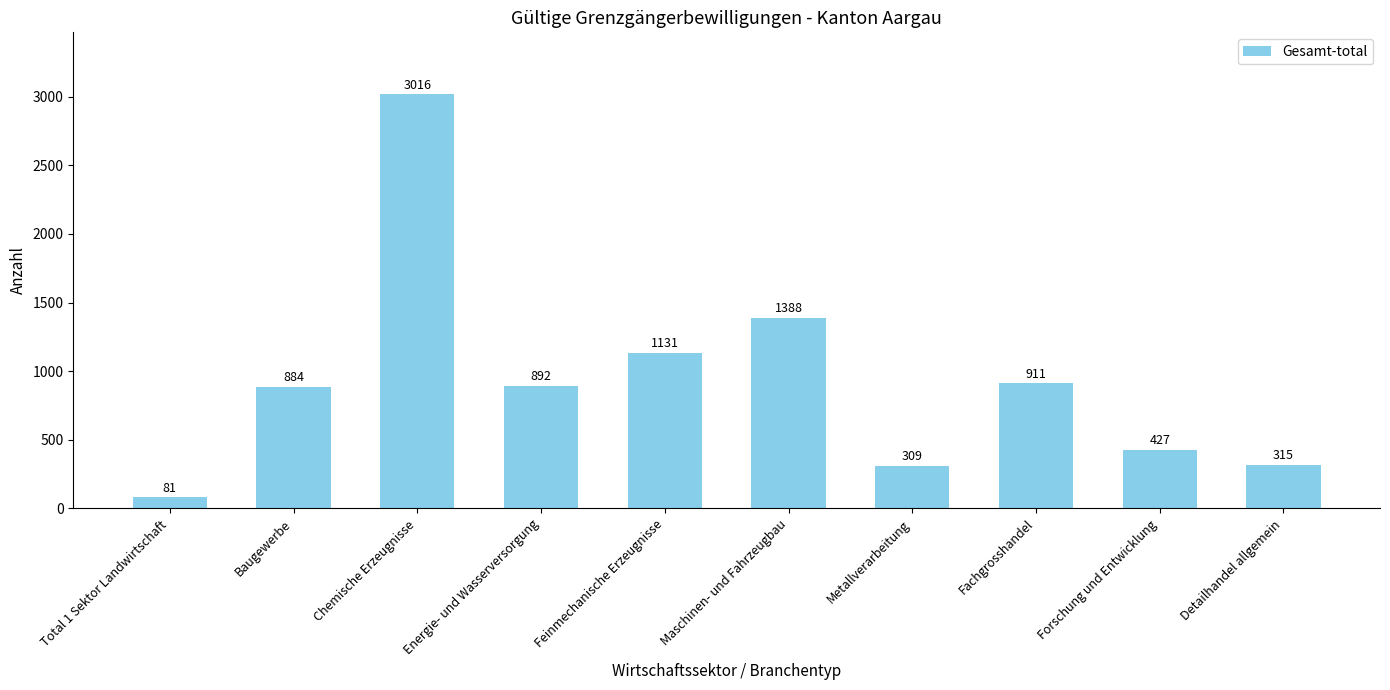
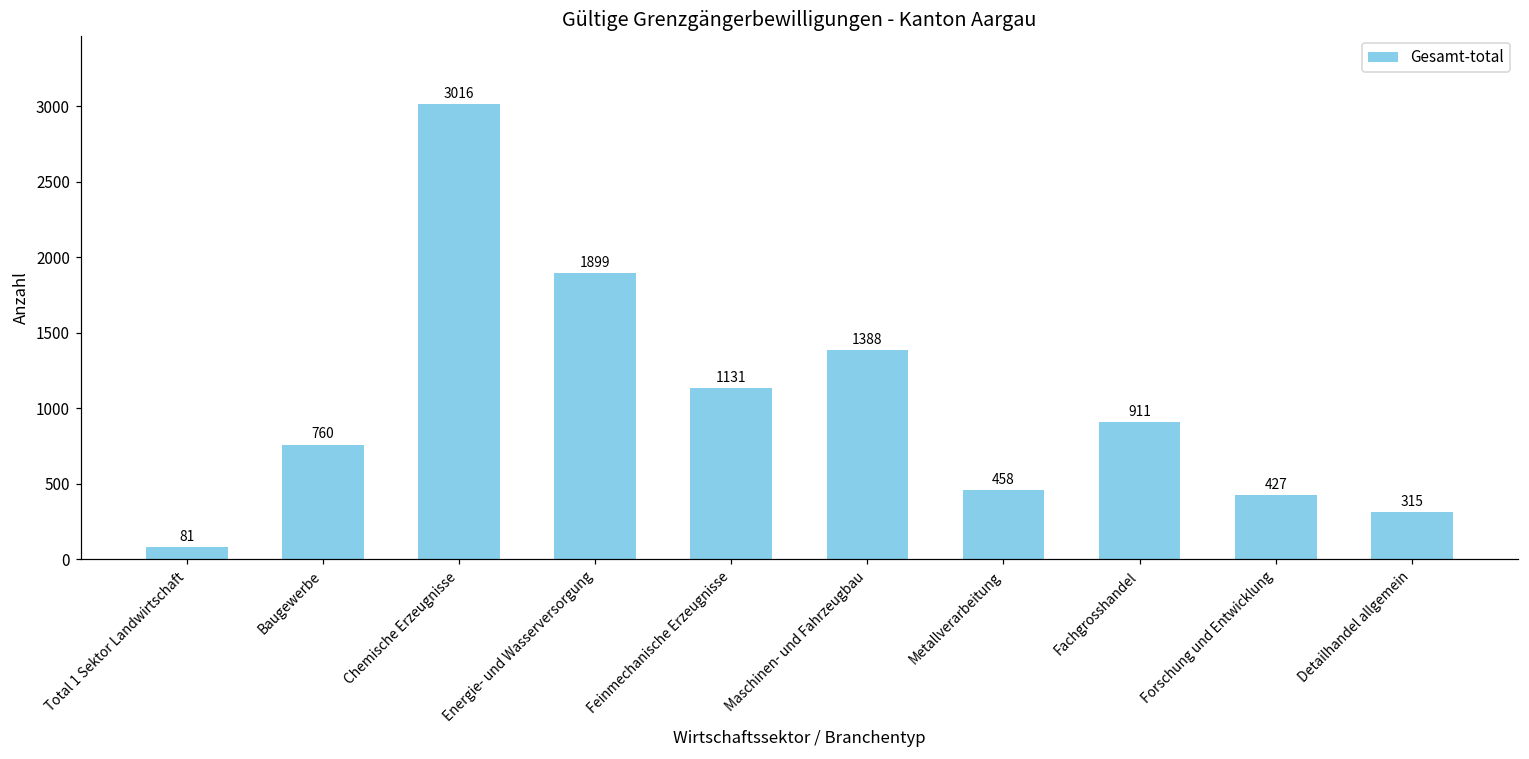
  {
    "Total 1 Sektor Landwirtschaft": 81,
-   "Baugewerbe": 884,
+   "Baugewerbe": 760,
    "Chemische Erzeugnisse": 3016,
-   "Energie- und Wasserversorgung": 892,
+   "Energie- und Wasserversorgung": 1899,
    "Feinmechanische Erzeugnisse": 1131,
    "Maschinen- und Fahrzeugbau": 1388,
-   "Metallverarbeitung": 309,
+   "Metallverarbeitung": 458,
    "Fachgrosshandel": 911,
    "Forschung und Entwicklung": 427,
    "Detailhandel allgemein": 315
  }
